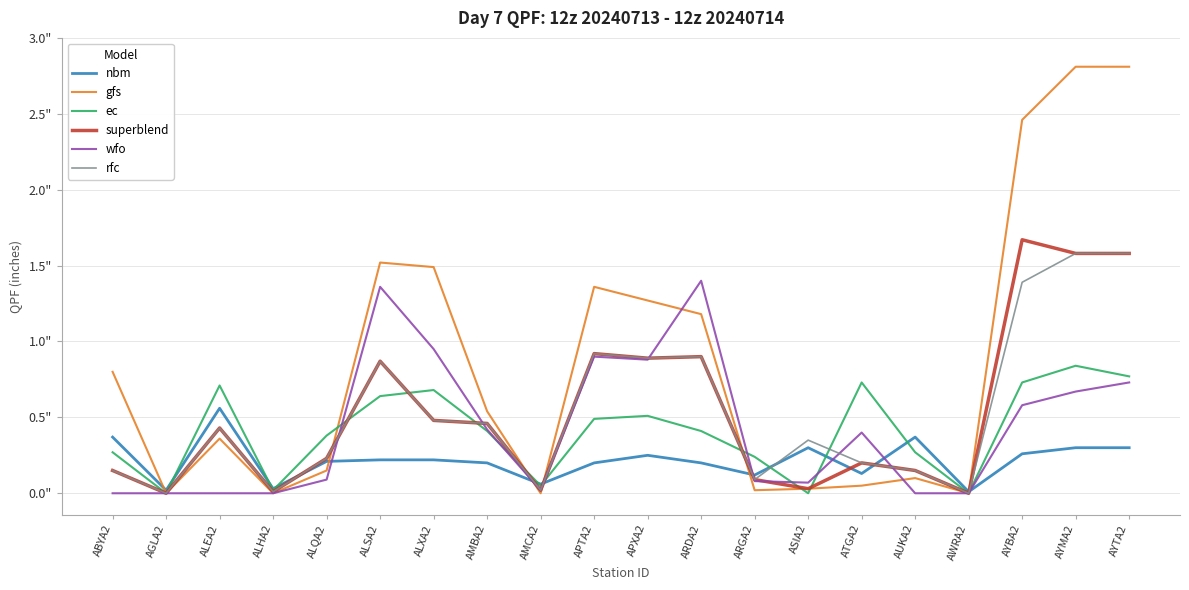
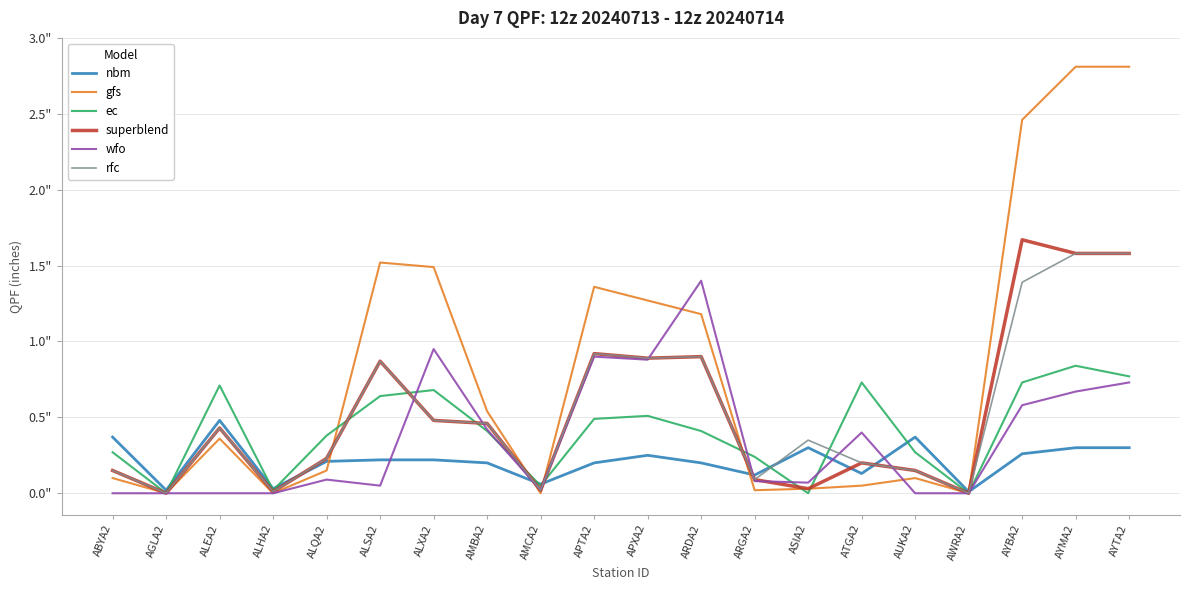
  {
    "nbm": {
      "ABYA2": "0.37\"",
      "AGLA2": "0.02\"",
-     "ALEA2": "0.56\"",
+     "ALEA2": "0.48\"",
      "ALQA2": "0.21\"",
      "ALSA2": "0.22\"",
      "ALXA2": "0.22\"",
      "AMBA2": "0.20\"",
      "APTA2": "0.20\"",
      "APXA2": "0.25\"",
      "ARDA2": "0.20\"",
      "ARGA2": "0.12\"",
      "ASIA2": "0.30\"",
      "ATGA2": "0.13\"",
      "AUKA2": "0.37\"",
      "AYBA2": "0.26\"",
      "AYMA2": "0.30\"",
      "AYTA2": "0.30\""
    },
    "gfs": {
-     "ABYA2": "0.8\"",
+     "ABYA2": "0.1\"",
      "ALEA2": "0.36\"",
      "ALQA2": "0.15\"",
      "ALSA2": "1.52\"",
      "ALXA2": "1.5\"",
      "AMBA2": "0.54\"",
      "AMCA2": "0.0\"",
      "APTA2": "1.36\"",
      "APXA2": "1.27\"",
      "ARDA2": "1.18\"",
      "ARGA2": "0.02\"",
      "ATGA2": "0.05\"",
      "AUKA2": "0.1\"",
      "AYBA2": "2.46\"",
      "AYMA2": "2.8\"",
      "AYTA2": "2.8\""
    },
    "ec": {
      "ABYA2": "0.27\"",
      "ALEA2": "0.71\"",
      "ALQA2": "0.38\"",
      "ALSA2": "0.64\"",
      "ALXA2": "0.68\"",
      "APTA2": "0.49\"",
      "APXA2": "0.51\"",
      "ARDA2": "0.41\"",
      "ARGA2": "0.24\"",
      "ASIA2": "0.00\"",
      "ATGA2": "0.73\"",
      "AUKA2": "0.27\"",
      "AYBA2": "0.73\"",
      "AYMA2": "0.84\"",
      "AYTA2": "0.77\""
    },
    "superblend": {
      "AYBA2": "1.67\""
    },
    "wfo": {
      "ABYA2": "0.00\"",
      "ALEA2": "0.00\"",
      "ALQA2": "0.09\"",
-     "ALSA2": "1.36\"",
+     "ALSA2": "0.05\"",
      "ALXA2": "0.95\"",
      "APTA2": "0.90\"",
      "ARDA2": "1.40\"",
      "ASIA2": "0.07\"",
      "ATGA2": "0.40\"",
      "AUKA2": "0.00\"",
      "AYBA2": "0.58\"",
      "AYMA2": "0.67\"",
      "AYTA2": "0.73\""
    },
    "rfc": {
      "ASIA2": "0.35\"",
      "AYBA2": "1.39\""
    }
  }
